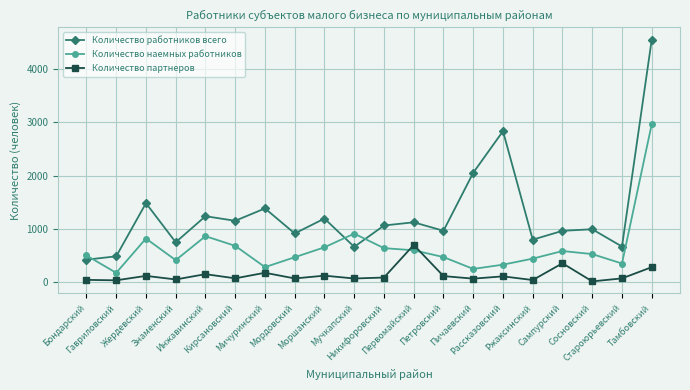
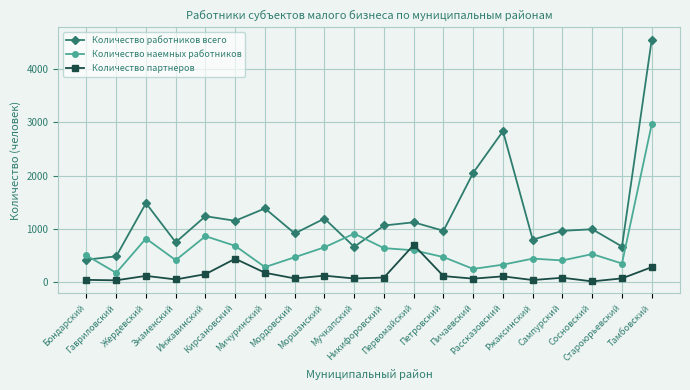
  {
    "Количество работников всего": {
      "Бондарский": 400,
      "Гавриловский": 500,
      "Жердевский": 1500,
      "Знаменский": 800,
      "Инжавинский": 1200,
      "Кирсановский": 1200,
      "Мичуринский": 1400,
      "Мордовский": 900,
      "Моршанский": 1200,
      "Мучкапский": 700,
      "Никифоровский": 1100,
      "Первомайский": 1100,
      "Петровский": 1000,
      "Пичаевский": 2100,
      "Рассказовский": 2800,
      "Ржаксинский": 800,
      "Сампурский": 1000,
      "Сосновский": 1000,
      "Староюрьевский": 700,
      "Тамбовский": 4500
    },
    "Количество наемных работников": {
      "Бондарский": 500,
      "Гавриловский": 200,
      "Жердевский": 800,
      "Знаменский": 400,
      "Инжавинский": 900,
      "Кирсановский": 700,
      "Мичуринский": 300,
      "Мордовский": 500,
      "Моршанский": 700,
      "Мучкапский": 900,
      "Никифоровский": 600,
      "Первомайский": 600,
      "Петровский": 500,
      "Пичаевский": 300,
      "Рассказовский": 300,
      "Ржаксинский": 400,
-     "Сампурский": 600,
+     "Сампурский": 400,
      "Сосновский": 500,
      "Староюрьевский": 400,
      "Тамбовский": 3000
    },
    "Количество партнеров": {
      "Бондарский": 0,
      "Гавриловский": 0,
      "Жердевский": 100,
      "Знаменский": 100,
      "Инжавинский": 200,
-     "Кирсановский": 100,
+     "Кирсановский": 400,
      "Мичуринский": 200,
      "Мордовский": 100,
      "Моршанский": 100,
      "Мучкапский": 100,
      "Никифоровский": 100,
      "Первомайский": 700,
      "Петровский": 100,
      "Пичаевский": 100,
      "Рассказовский": 100,
      "Ржаксинский": 0,
-     "Сампурский": 400,
+     "Сампурский": 100,
      "Сосновский": 0,
      "Староюрьевский": 100,
      "Тамбовский": 300
    }
  }
